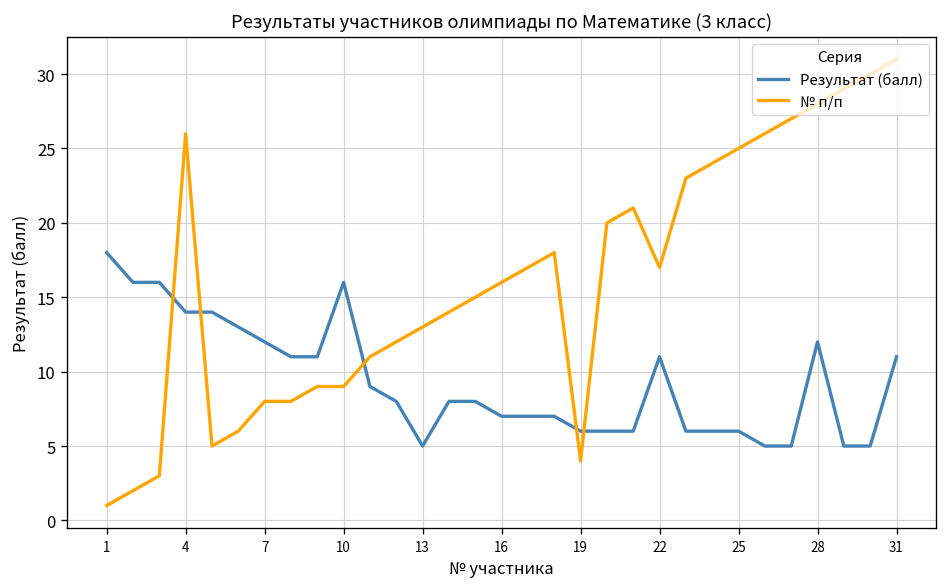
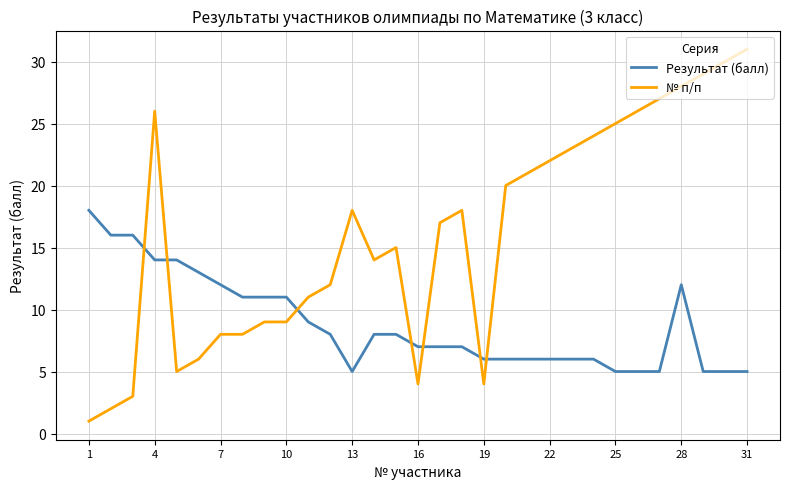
  {
    "Результат (балл)": {
      "1": 18,
      "4": 14,
      "7": 12,
-     "10": 16,
+     "10": 11,
      "13": 5,
      "16": 7,
      "19": 6,
-     "22": 11,
-     "25": 6,
+     "22": 6,
+     "25": 5,
      "28": 12,
-     "31": 11
+     "31": 5
    },
    "№ п/п": {
      "1": 1,
      "4": 26,
      "7": 8,
      "10": 9,
-     "13": 13,
-     "16": 16,
+     "13": 18,
+     "16": 4,
      "19": 4,
-     "22": 17,
+     "22": 22,
      "25": 25
    }
  }
